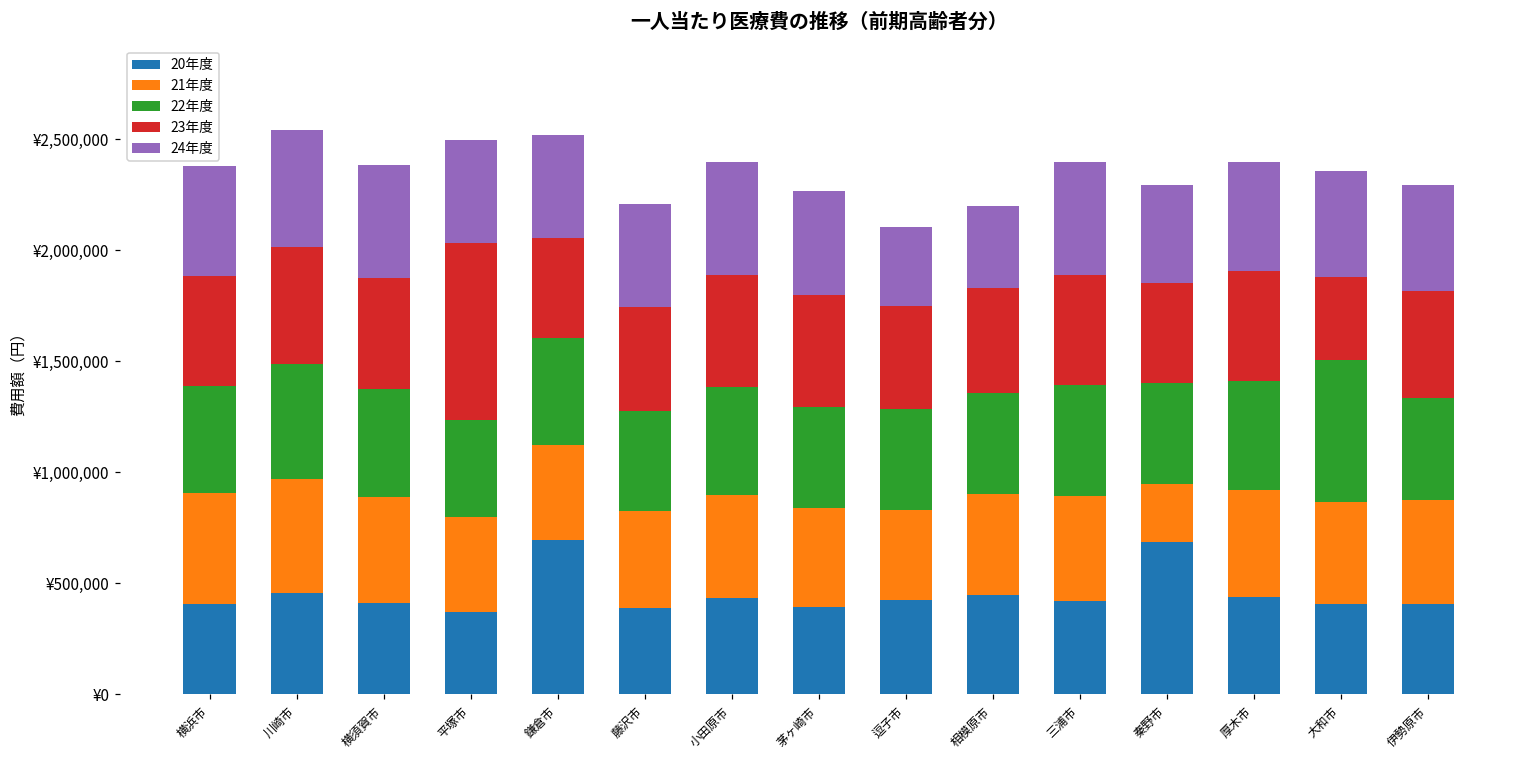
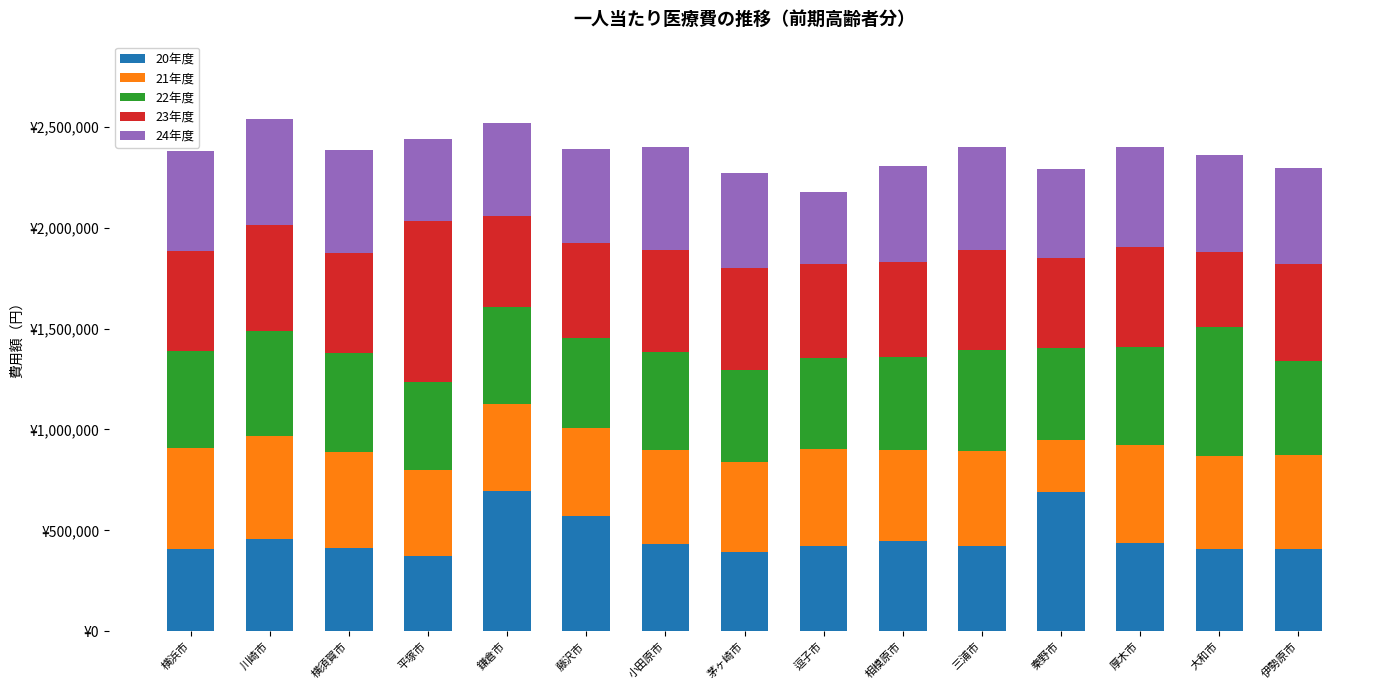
  {
    "20年度": {
      "横浜市": "¥410,000",
      "川崎市": "¥460,000",
      "横須賀市": "¥410,000",
      "平塚市": "¥370,000",
      "鎌倉市": "¥690,000",
-     "藤沢市": "¥390,000",
+     "藤沢市": "¥570,000",
      "小田原市": "¥430,000",
      "茅ヶ崎市": "¥390,000",
      "逗子市": "¥420,000",
      "相模原市": "¥450,000",
      "三浦市": "¥420,000",
      "秦野市": "¥690,000",
      "厚木市": "¥440,000",
      "大和市": "¥410,000",
      "伊勢原市": "¥410,000"
    },
    "21年度": {
      "横浜市": "¥500,000",
      "川崎市": "¥510,000",
      "横須賀市": "¥470,000",
      "平塚市": "¥420,000",
      "鎌倉市": "¥430,000",
      "藤沢市": "¥440,000",
      "小田原市": "¥470,000",
      "茅ヶ崎市": "¥440,000",
-     "逗子市": "¥410,000",
+     "逗子市": "¥480,000",
      "相模原市": "¥450,000",
      "三浦市": "¥470,000",
      "秦野市": "¥260,000",
      "厚木市": "¥480,000",
      "大和市": "¥460,000",
      "伊勢原市": "¥470,000"
    },
    "22年度": {
      "横浜市": "¥480,000",
      "川崎市": "¥520,000",
      "横須賀市": "¥490,000",
      "平塚市": "¥440,000",
      "鎌倉市": "¥480,000",
      "藤沢市": "¥450,000",
      "小田原市": "¥480,000",
      "茅ヶ崎市": "¥460,000",
      "逗子市": "¥450,000",
      "相模原市": "¥460,000",
      "三浦市": "¥500,000",
      "秦野市": "¥460,000",
      "厚木市": "¥490,000",
      "大和市": "¥640,000",
      "伊勢原市": "¥460,000"
    },
    "23年度": {
      "横浜市": "¥500,000",
      "川崎市": "¥530,000",
      "横須賀市": "¥500,000",
      "平塚市": "¥800,000",
      "鎌倉市": "¥450,000",
      "藤沢市": "¥470,000",
      "小田原市": "¥500,000",
      "茅ヶ崎市": "¥510,000",
      "逗子市": "¥470,000",
      "相模原市": "¥470,000",
      "三浦市": "¥500,000",
      "秦野市": "¥450,000",
      "厚木市": "¥500,000",
      "大和市": "¥370,000",
      "伊勢原市": "¥480,000"
    },
    "24年度": {
      "横浜市": "¥500,000",
      "川崎市": "¥520,000",
      "横須賀市": "¥510,000",
-     "平塚市": "¥460,000",
+     "平塚市": "¥410,000",
      "鎌倉市": "¥460,000",
      "藤沢市": "¥470,000",
      "小田原市": "¥510,000",
      "茅ヶ崎市": "¥470,000",
      "逗子市": "¥350,000",
-     "相模原市": "¥370,000",
+     "相模原市": "¥470,000",
      "三浦市": "¥510,000",
      "秦野市": "¥440,000",
      "厚木市": "¥490,000",
      "大和市": "¥480,000",
      "伊勢原市": "¥480,000"
    }
  }
